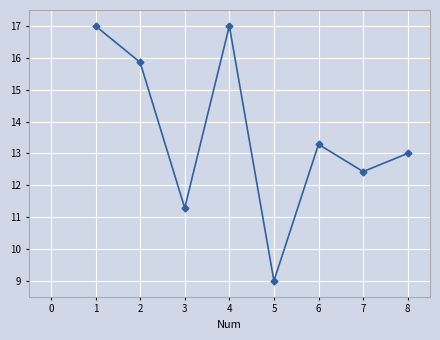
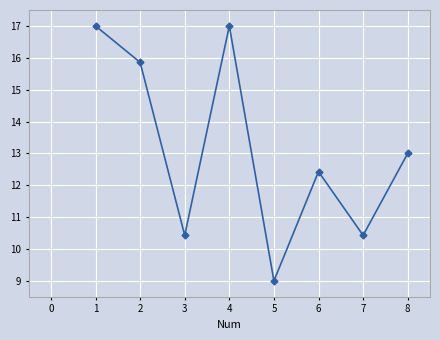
  {
    "1": 17.0,
    "2": 15.9,
-   "3": 11.3,
+   "3": 10.4,
    "4": 17.0,
    "5": 9.0,
-   "6": 13.3,
-   "7": 12.4,
+   "6": 12.4,
+   "7": 10.4,
    "8": 13.0
  }
